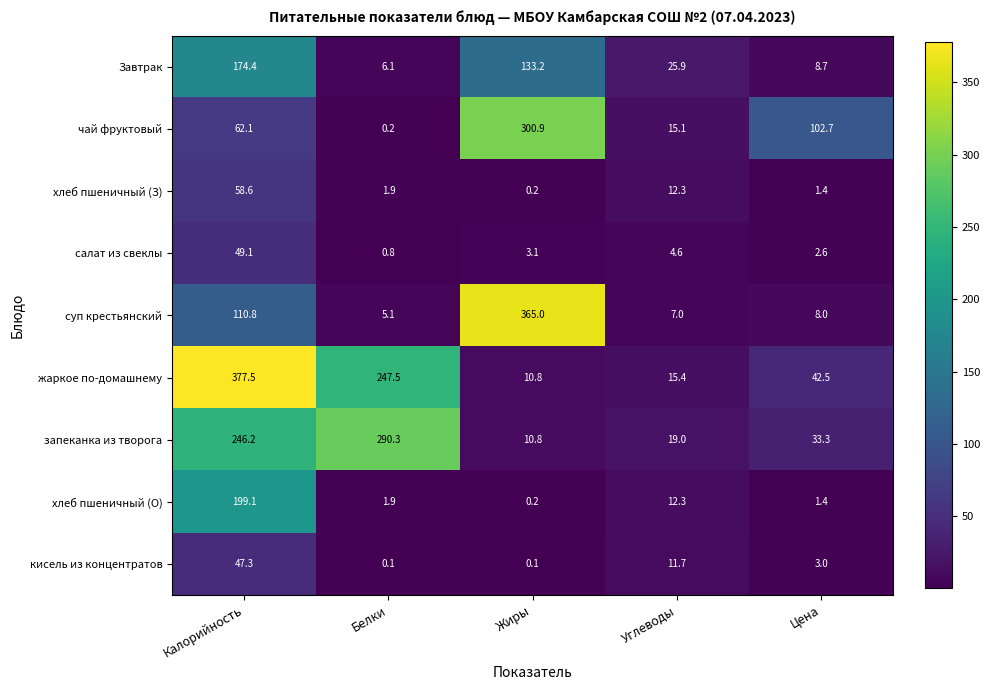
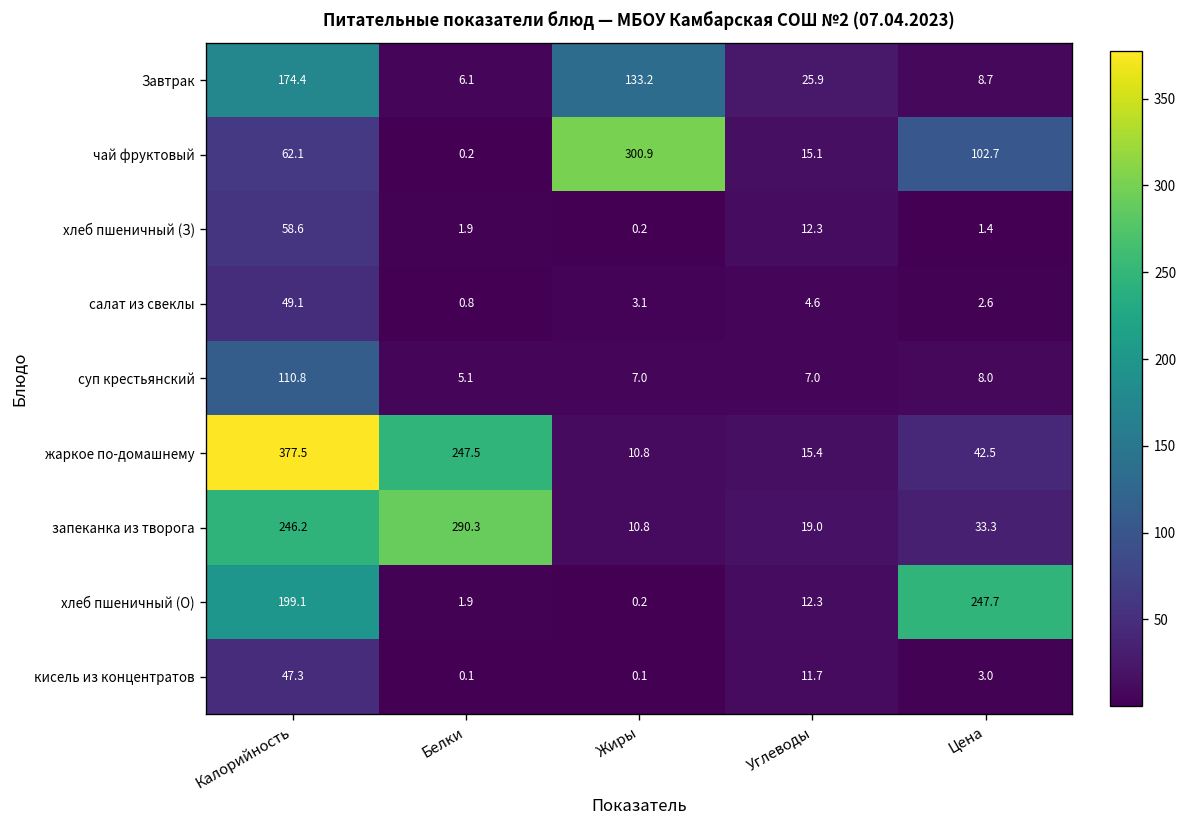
  {
    "Завтрак": {
      "Калорийность": 174.4,
      "Белки": 6.1,
      "Жиры": 133.2,
      "Углеводы": 25.9,
      "Цена": 8.7
    },
    "чай фруктовый": {
      "Калорийность": 62.1,
      "Белки": 0.2,
      "Жиры": 300.9,
      "Углеводы": 15.1,
      "Цена": 102.7
    },
    "хлеб пшеничный (З)": {
      "Калорийность": 58.6,
      "Белки": 1.9,
      "Жиры": 0.2,
      "Углеводы": 12.3,
      "Цена": 1.4
    },
    "салат из свеклы": {
      "Калорийность": 49.1,
      "Белки": 0.8,
      "Жиры": 3.1,
      "Углеводы": 4.6,
      "Цена": 2.6
    },
    "суп крестьянский": {
      "Калорийность": 110.8,
      "Белки": 5.1,
-     "Жиры": 365.0,
+     "Жиры": 7.0,
      "Углеводы": 7.0,
      "Цена": 8.0
    },
    "жаркое по-домашнему": {
      "Калорийность": 377.5,
      "Белки": 247.5,
      "Жиры": 10.8,
      "Углеводы": 15.4,
      "Цена": 42.5
    },
    "запеканка из творога": {
      "Калорийность": 246.2,
      "Белки": 290.3,
      "Жиры": 10.8,
      "Углеводы": 19.0,
      "Цена": 33.3
    },
    "хлеб пшеничный (О)": {
      "Калорийность": 199.1,
      "Белки": 1.9,
      "Жиры": 0.2,
      "Углеводы": 12.3,
-     "Цена": 1.4
+     "Цена": 247.7
    },
    "кисель из концентратов": {
      "Калорийность": 47.3,
      "Белки": 0.1,
      "Жиры": 0.1,
      "Углеводы": 11.7,
      "Цена": 3.0
    }
  }
